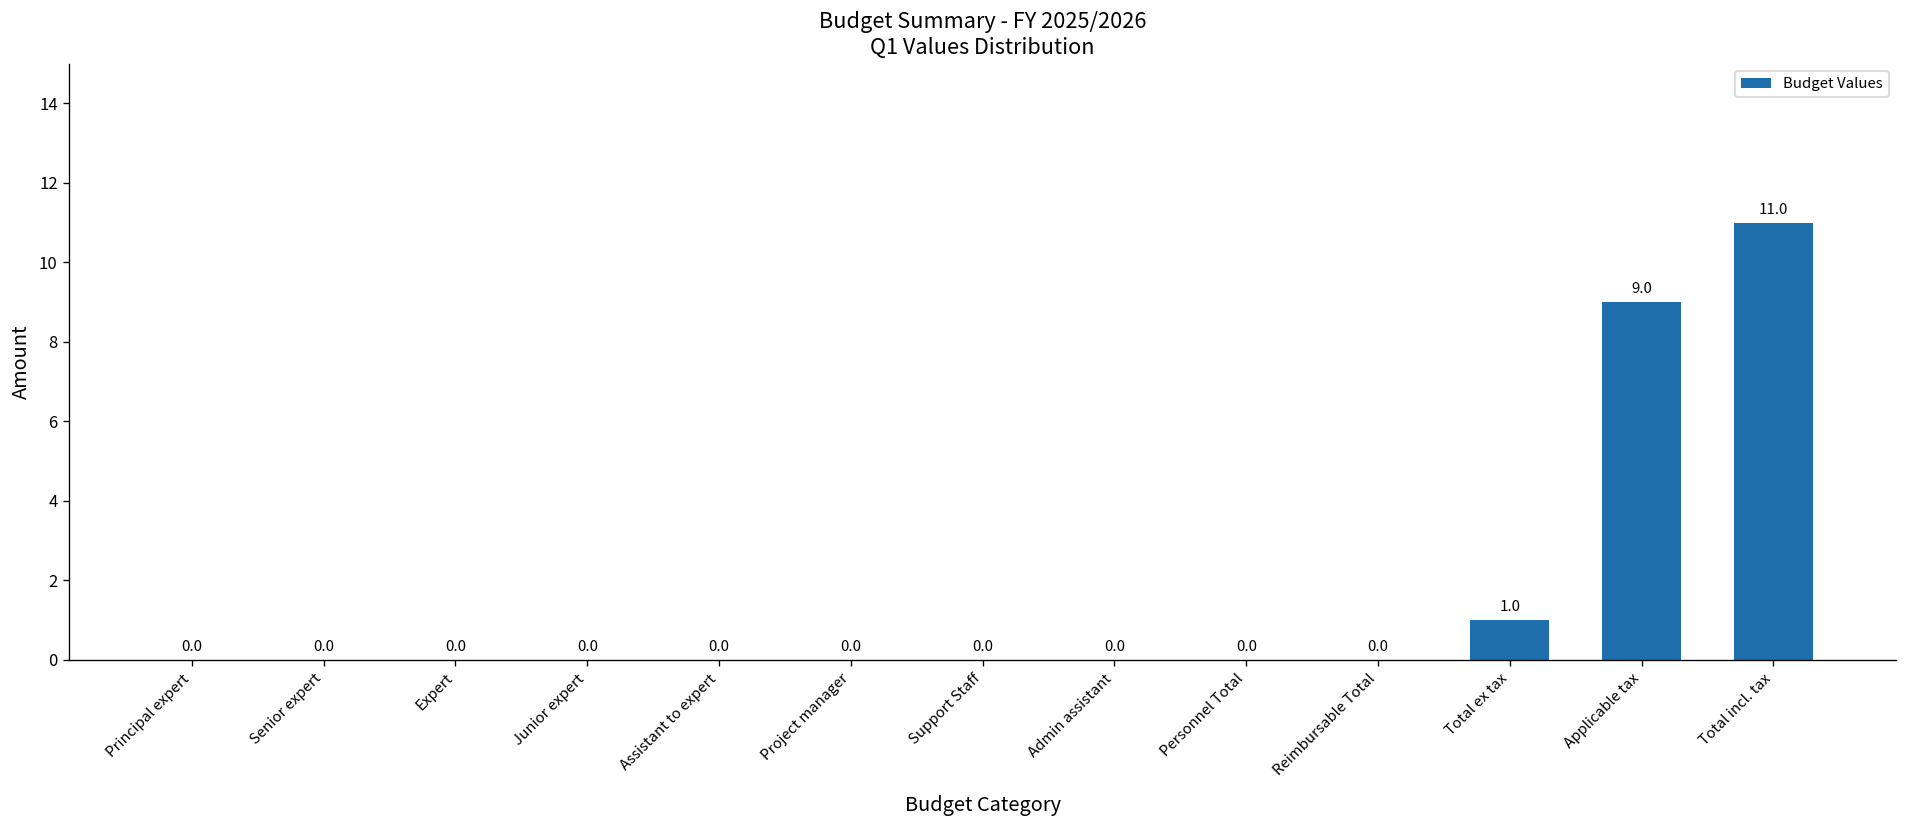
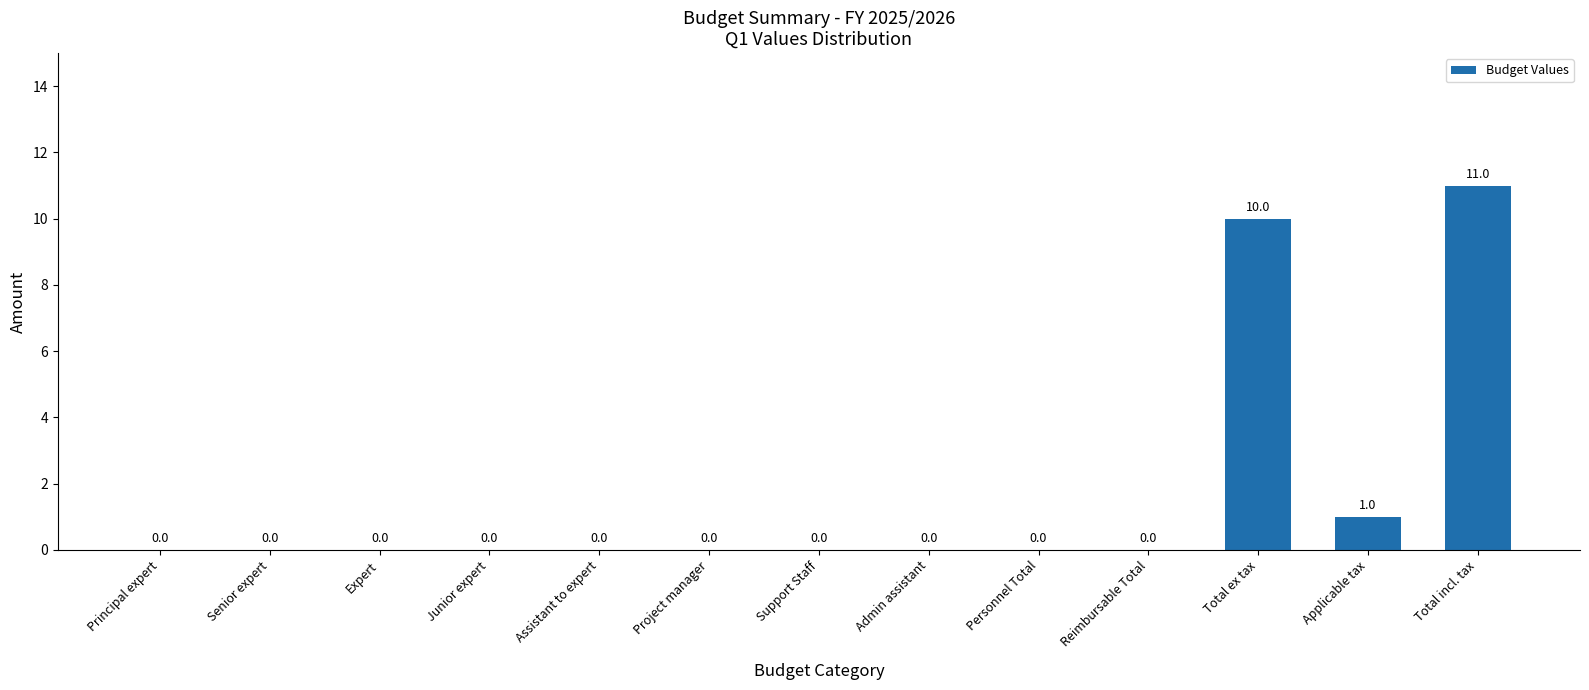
  {
    "Principal expert": 0.0,
    "Senior expert": 0.0,
    "Expert": 0.0,
    "Junior expert": 0.0,
    "Assistant to expert": 0.0,
    "Project manager": 0.0,
    "Support Staff": 0.0,
    "Admin assistant": 0.0,
    "Personnel Total": 0.0,
    "Reimbursable Total": 0.0,
-   "Total ex tax": 1.0,
-   "Applicable tax": 9.0,
+   "Total ex tax": 10.0,
+   "Applicable tax": 1.0,
    "Total incl. tax": 11.0
  }
